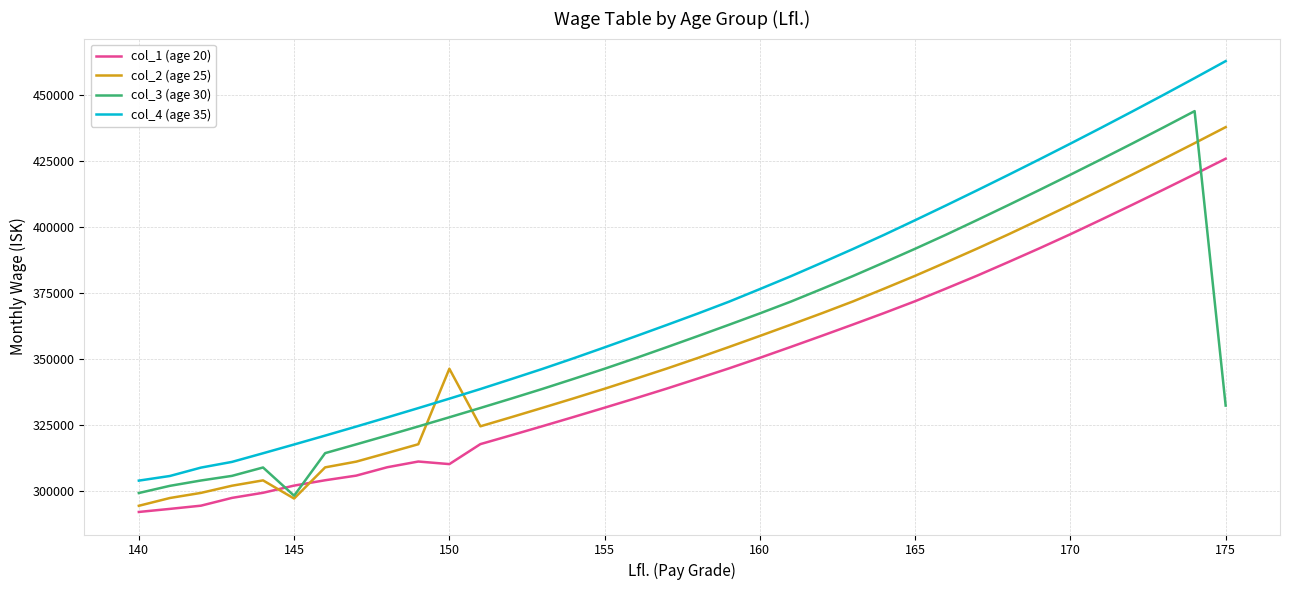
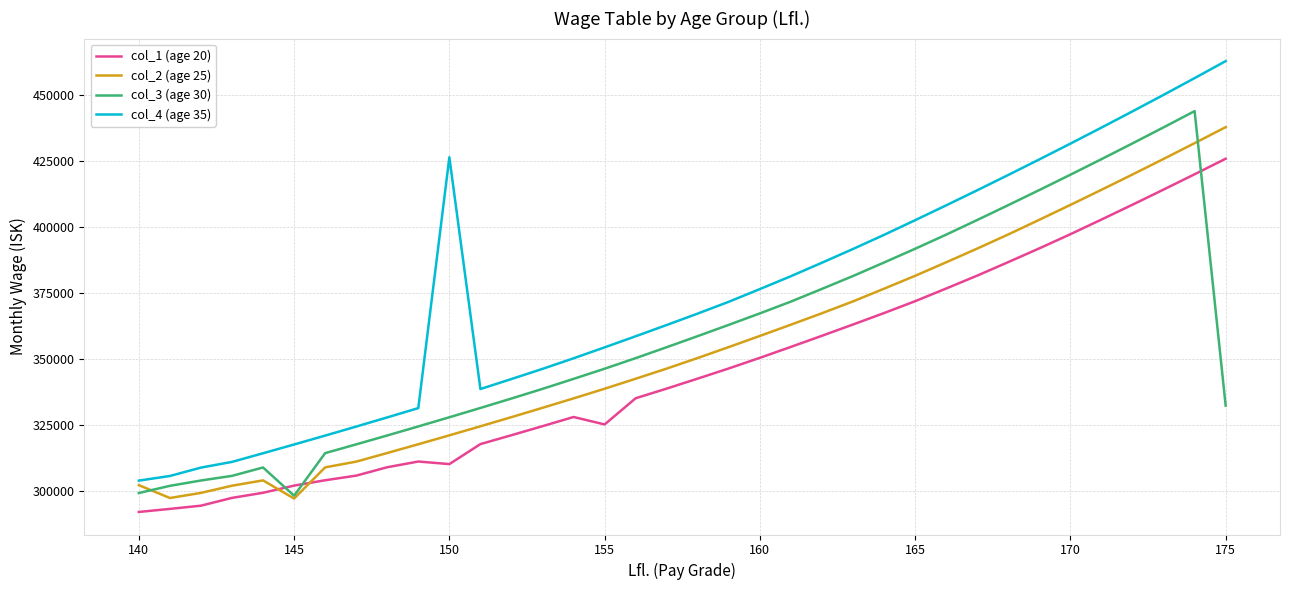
  {
    "col_1 (age 20)": {
      "140": 292000,
      "145": 302000,
      "150": 310000,
-     "155": 331000,
+     "155": 325000,
      "160": 350000,
      "165": 372000,
      "170": 397000,
      "175": 426000
    },
    "col_2 (age 25)": {
-     "140": 294000,
+     "140": 302000,
      "145": 297000,
-     "150": 346000,
+     "150": 321000,
      "155": 339000,
      "160": 359000,
      "165": 381000,
      "170": 408000,
      "175": 438000
    },
    "col_3 (age 30)": {
      "140": 299000,
      "145": 298000,
      "150": 328000,
      "155": 346000,
      "160": 367000,
      "165": 392000,
      "170": 420000,
      "175": 332000
    },
    "col_4 (age 35)": {
      "140": 304000,
      "145": 318000,
-     "150": 335000,
+     "150": 426000,
      "155": 354000,
      "160": 376000,
      "165": 403000,
      "170": 432000,
      "175": 463000
    }
  }
